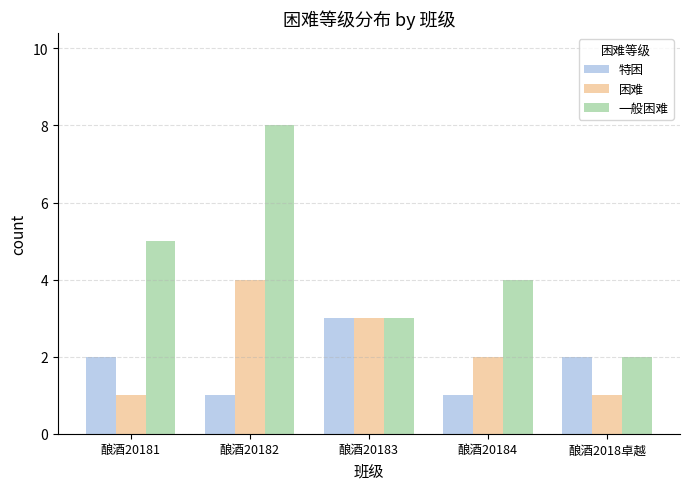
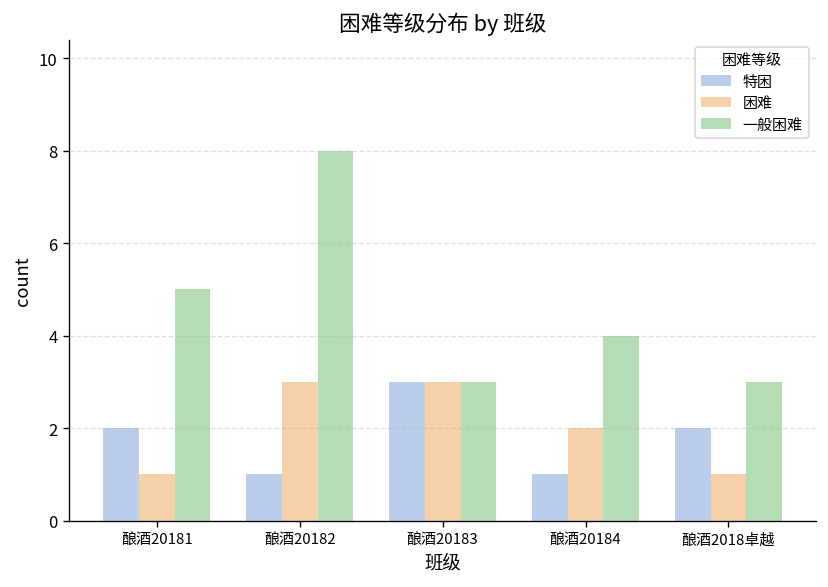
  {
    "特困": {
      "酿酒20181": 2,
      "酿酒20182": 1,
      "酿酒20183": 3,
      "酿酒20184": 1,
      "酿酒2018卓越": 2
    },
    "困难": {
      "酿酒20181": 1,
-     "酿酒20182": 4,
+     "酿酒20182": 3,
      "酿酒20183": 3,
      "酿酒20184": 2,
      "酿酒2018卓越": 1
    },
    "一般困难": {
      "酿酒20181": 5,
      "酿酒20182": 8,
      "酿酒20183": 3,
      "酿酒20184": 4,
-     "酿酒2018卓越": 2
+     "酿酒2018卓越": 3
    }
  }
